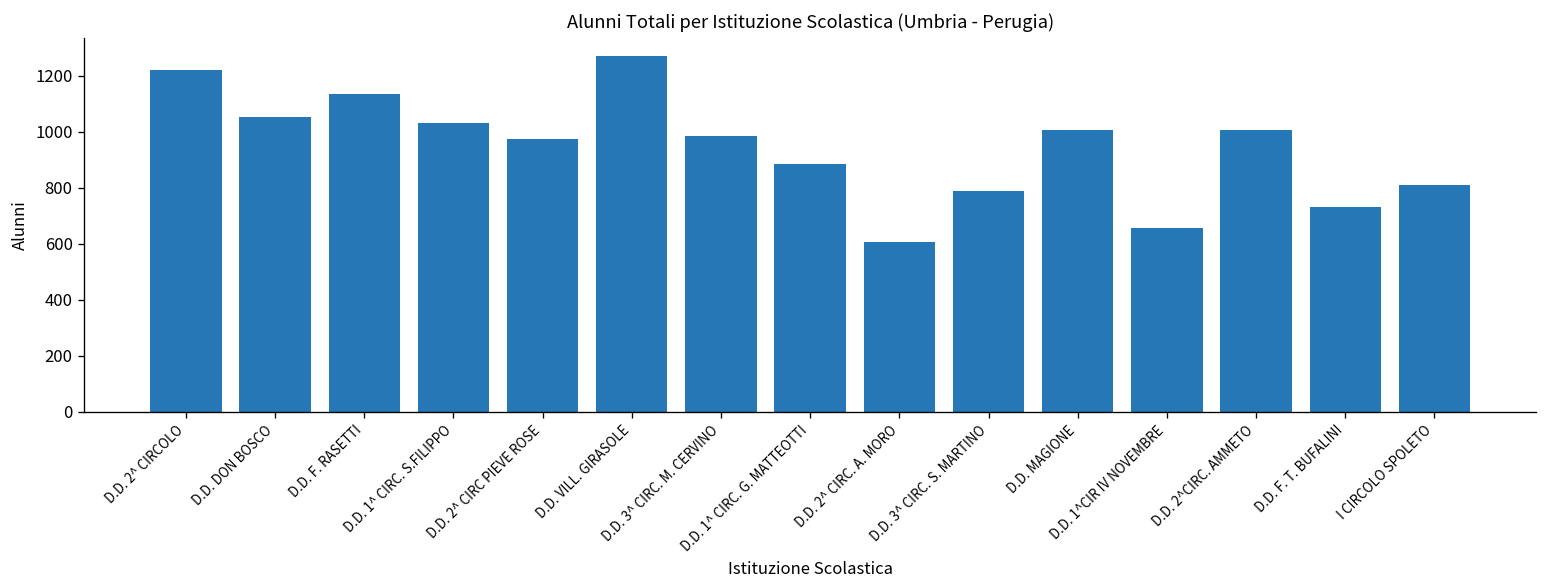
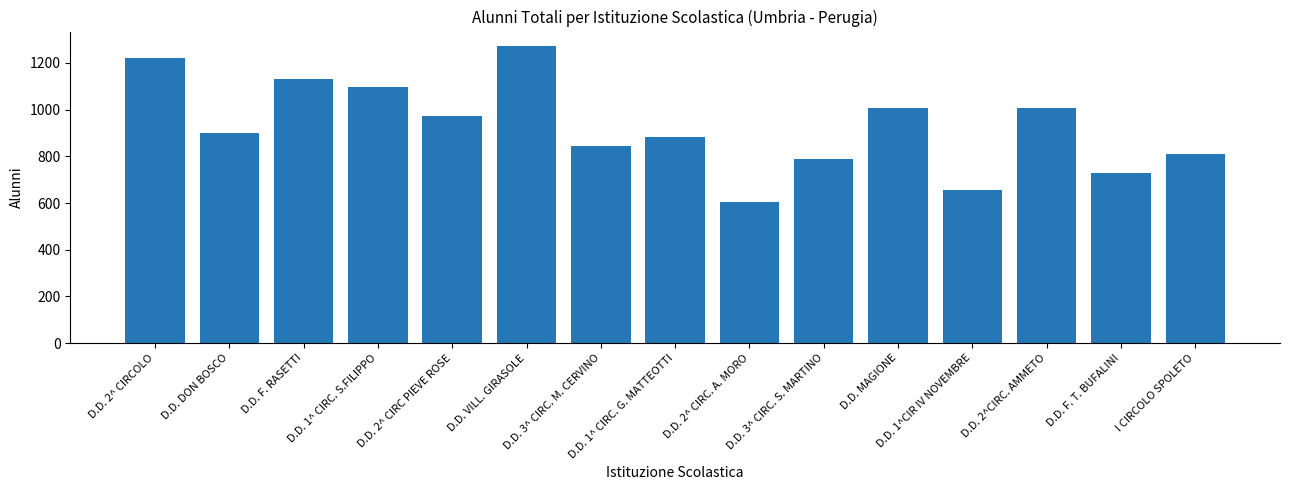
  {
    "D.D. 2^ CIRCOLO": 1220,
-   "D.D. DON BOSCO": 1050,
+   "D.D. DON BOSCO": 900,
    "D.D. F. RASETTI": 1130,
-   "D.D. 1^ CIRC. S.FILIPPO": 1030,
+   "D.D. 1^ CIRC. S.FILIPPO": 1100,
    "D.D. 2^ CIRC PIEVE ROSE": 970,
    "D.D. VILL. GIRASOLE": 1270,
-   "D.D. 3^ CIRC. M. CERVINO": 990,
+   "D.D. 3^ CIRC. M. CERVINO": 850,
    "D.D. 1^ CIRC. G. MATTEOTTI": 880,
    "D.D. 2^ CIRC. A. MORO": 600,
    "D.D. 3^ CIRC. S. MARTINO": 790,
    "D.D. MAGIONE": 1010,
    "D.D. 1^CIR IV NOVEMBRE": 660,
    "D.D. 2^CIRC. AMMETO": 1010,
    "D.D. F. T. BUFALINI": 730,
    "I CIRCOLO SPOLETO": 810
  }
